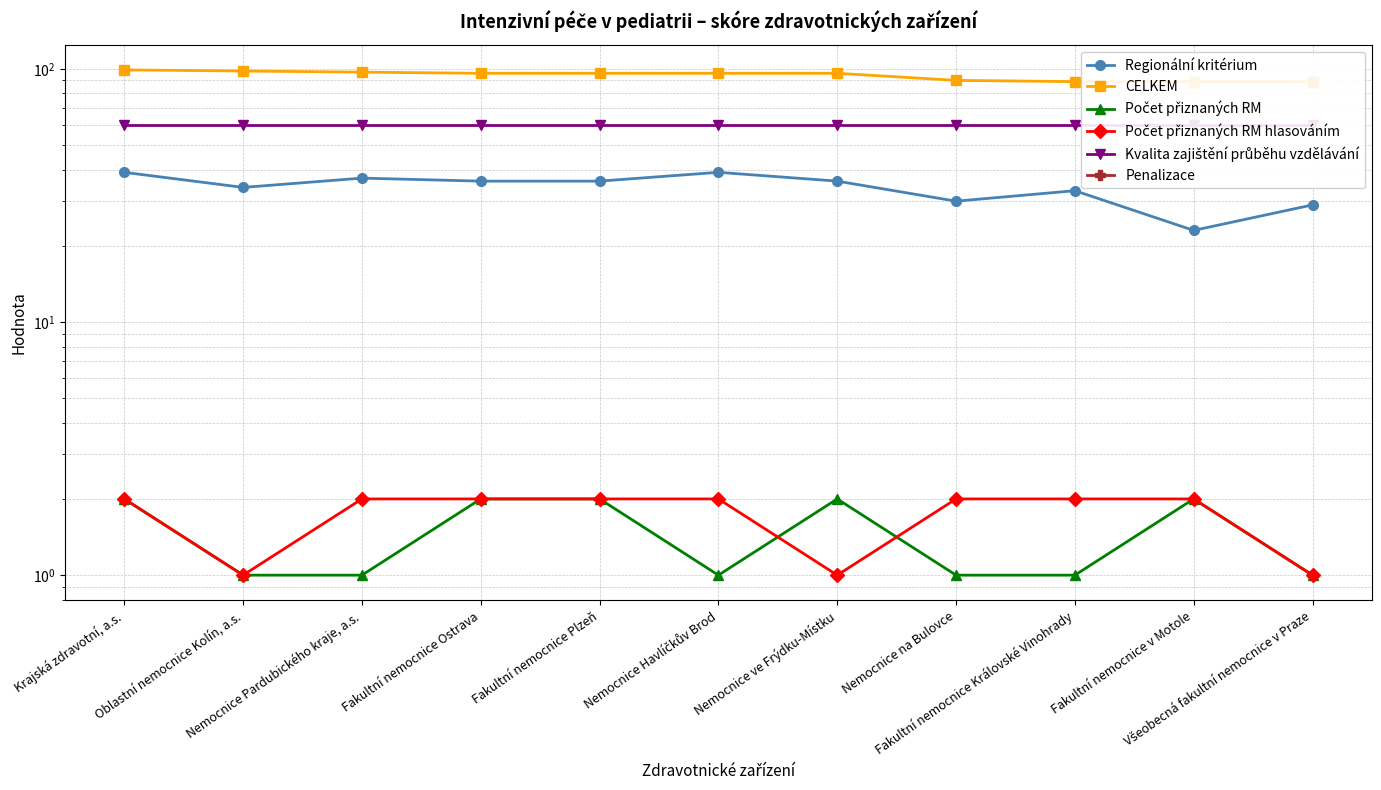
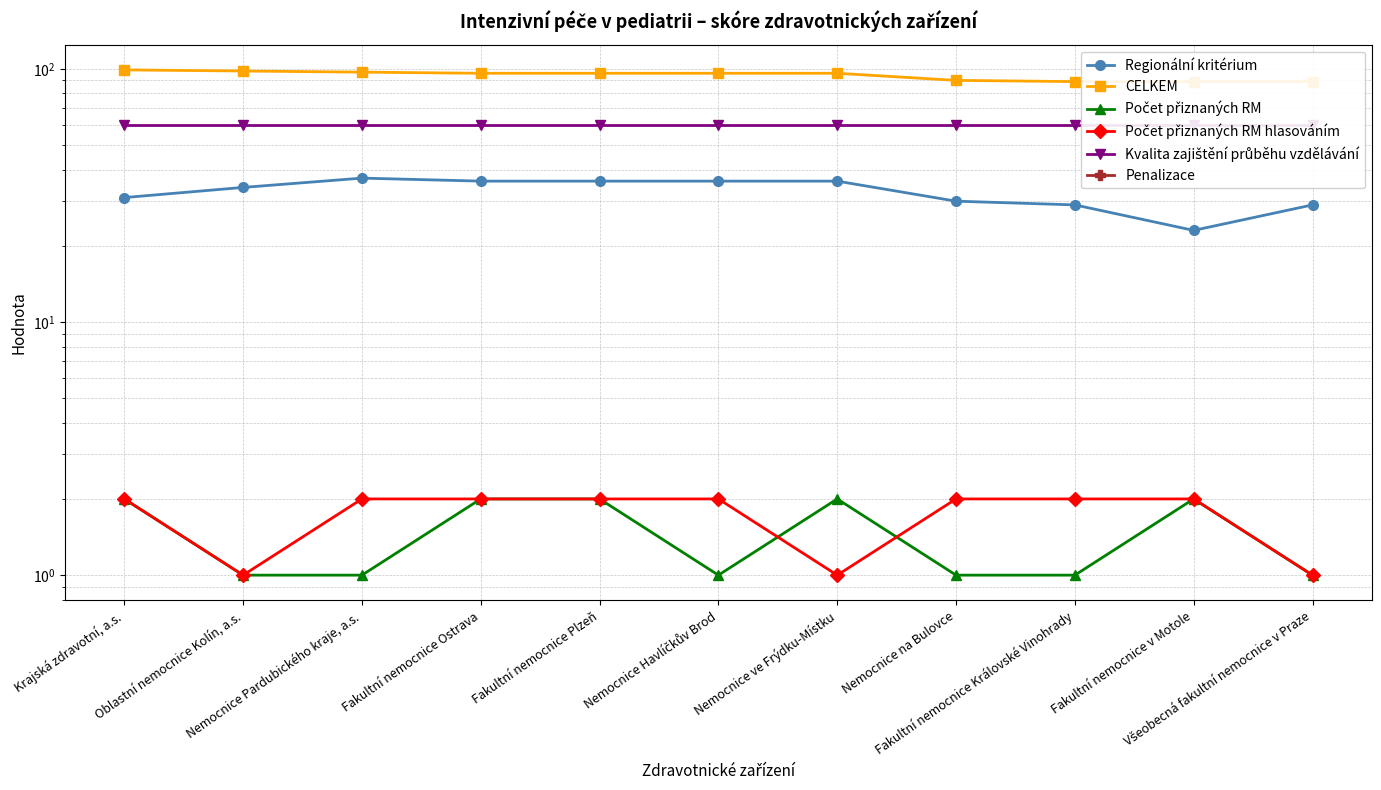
  {
    "Regionální kritérium": {
-     "Krajská zdravotní, a.s.": 39,
+     "Krajská zdravotní, a.s.": 31,
      "Oblastní nemocnice Kolín, a.s.": 34,
      "Nemocnice Pardubického kraje, a.s.": 37,
      "Fakultní nemocnice Ostrava": 36,
      "Fakultní nemocnice Plzeň": 36,
-     "Nemocnice Havlíčkův Brod": 39,
+     "Nemocnice Havlíčkův Brod": 36,
      "Nemocnice ve Frýdku-Místku": 36,
      "Nemocnice na Bulovce": 30,
-     "Fakultní nemocnice Královské Vinohrady": 33,
+     "Fakultní nemocnice Královské Vinohrady": 29,
      "Fakultní nemocnice v Motole": 23,
      "Všeobecná fakultní nemocnice v Praze": 29
    },
    "CELKEM": {
      "Krajská zdravotní, a.s.": 99,
      "Oblastní nemocnice Kolín, a.s.": 98,
      "Nemocnice Pardubického kraje, a.s.": 97,
      "Fakultní nemocnice Ostrava": 96,
      "Fakultní nemocnice Plzeň": 96,
      "Nemocnice Havlíčkův Brod": 96,
      "Nemocnice ve Frýdku-Místku": 96,
      "Nemocnice na Bulovce": 90,
      "Fakultní nemocnice Královské Vinohrady": 89
    },
    "Počet přiznaných RM": {
      "Nemocnice Pardubického kraje, a.s.": 1,
      "Nemocnice Havlíčkův Brod": 1,
      "Nemocnice ve Frýdku-Místku": 2,
      "Nemocnice na Bulovce": 1,
      "Fakultní nemocnice Královské Vinohrady": 1
    },
    "Počet přiznaných RM hlasováním": {
      "Nemocnice Pardubického kraje, a.s.": 2,
      "Nemocnice Havlíčkův Brod": 2,
      "Nemocnice ve Frýdku-Místku": 1,
      "Nemocnice na Bulovce": 2,
      "Fakultní nemocnice Královské Vinohrady": 2
    },
    "Kvalita zajištění průběhu vzdělávání": {
      "Krajská zdravotní, a.s.": 60,
      "Oblastní nemocnice Kolín, a.s.": 60,
      "Nemocnice Pardubického kraje, a.s.": 60,
      "Fakultní nemocnice Ostrava": 60,
      "Fakultní nemocnice Plzeň": 60,
      "Nemocnice Havlíčkův Brod": 60,
      "Nemocnice ve Frýdku-Místku": 60,
      "Nemocnice na Bulovce": 60,
      "Fakultní nemocnice Královské Vinohrady": 60
    }
  }
